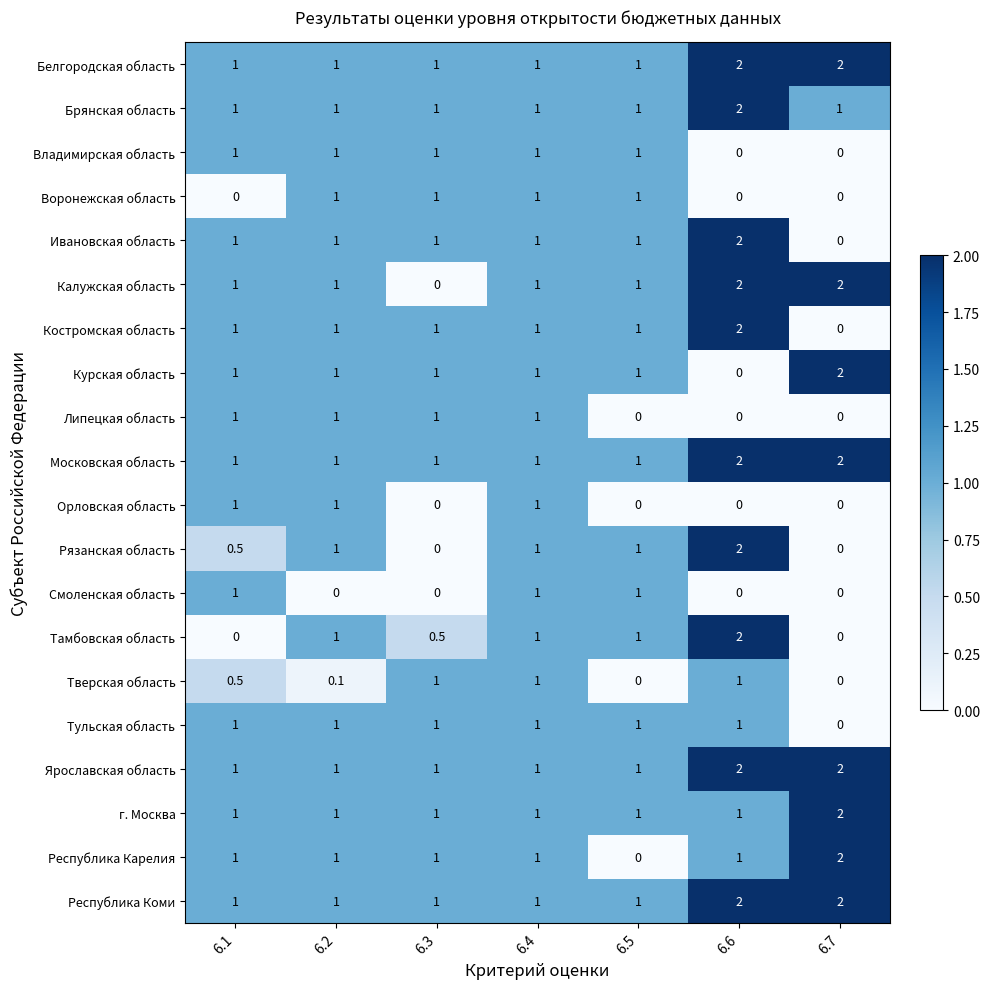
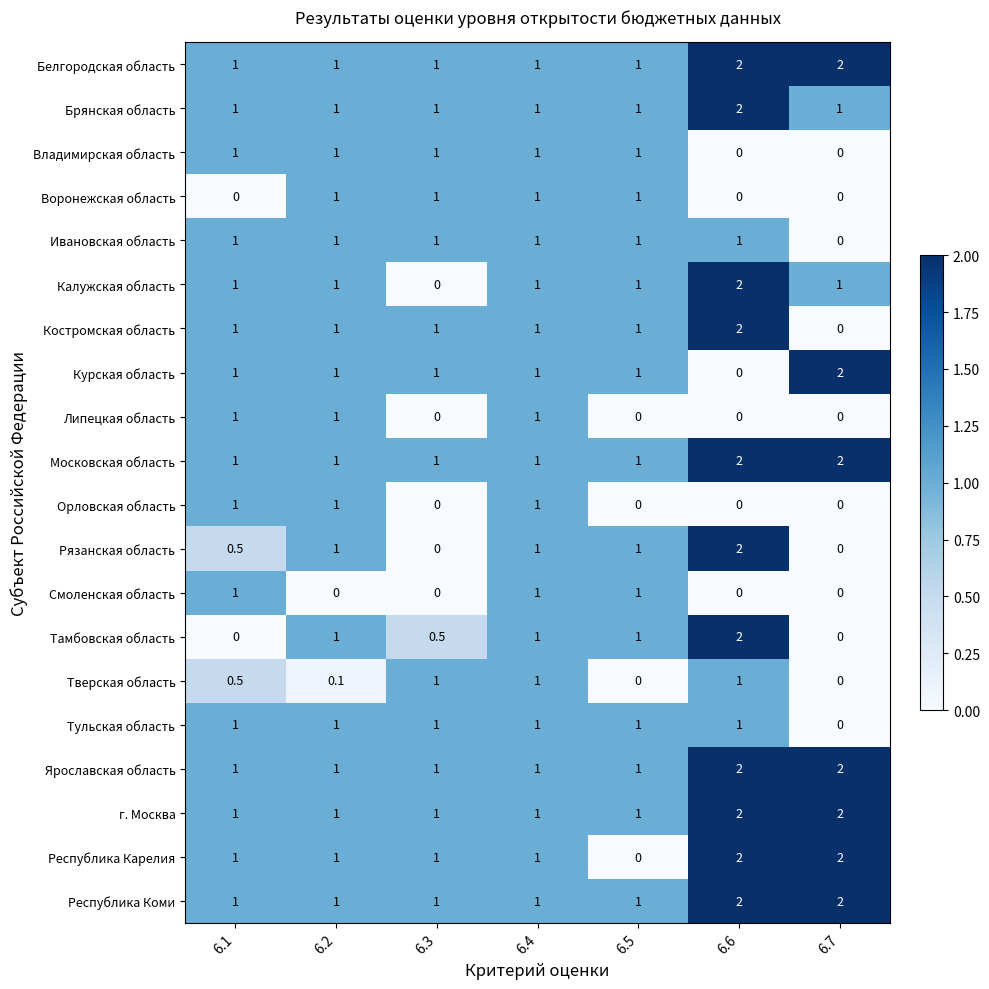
  {
    "Белгородская область": {
      "6.1": 1,
      "6.2": 1,
      "6.3": 1,
      "6.4": 1,
      "6.5": 1,
      "6.6": 2,
      "6.7": 2
    },
    "Брянская область": {
      "6.1": 1,
      "6.2": 1,
      "6.3": 1,
      "6.4": 1,
      "6.5": 1,
      "6.6": 2,
      "6.7": 1
    },
    "Владимирская область": {
      "6.1": 1,
      "6.2": 1,
      "6.3": 1,
      "6.4": 1,
      "6.5": 1,
      "6.6": 0,
      "6.7": 0
    },
    "Воронежская область": {
      "6.1": 0,
      "6.2": 1,
      "6.3": 1,
      "6.4": 1,
      "6.5": 1,
      "6.6": 0,
      "6.7": 0
    },
    "Ивановская область": {
      "6.1": 1,
      "6.2": 1,
      "6.3": 1,
      "6.4": 1,
      "6.5": 1,
-     "6.6": 2,
+     "6.6": 1,
      "6.7": 0
    },
    "Калужская область": {
      "6.1": 1,
      "6.2": 1,
      "6.3": 0,
      "6.4": 1,
      "6.5": 1,
      "6.6": 2,
-     "6.7": 2
+     "6.7": 1
    },
    "Костромская область": {
      "6.1": 1,
      "6.2": 1,
      "6.3": 1,
      "6.4": 1,
      "6.5": 1,
      "6.6": 2,
      "6.7": 0
    },
    "Курская область": {
      "6.1": 1,
      "6.2": 1,
      "6.3": 1,
      "6.4": 1,
      "6.5": 1,
      "6.6": 0,
      "6.7": 2
    },
    "Липецкая область": {
      "6.1": 1,
      "6.2": 1,
-     "6.3": 1,
+     "6.3": 0,
      "6.4": 1,
      "6.5": 0,
      "6.6": 0,
      "6.7": 0
    },
    "Московская область": {
      "6.1": 1,
      "6.2": 1,
      "6.3": 1,
      "6.4": 1,
      "6.5": 1,
      "6.6": 2,
      "6.7": 2
    },
    "Орловская область": {
      "6.1": 1,
      "6.2": 1,
      "6.3": 0,
      "6.4": 1,
      "6.5": 0,
      "6.6": 0,
      "6.7": 0
    },
    "Рязанская область": {
      "6.1": 0.5,
      "6.2": 1,
      "6.3": 0,
      "6.4": 1,
      "6.5": 1,
      "6.6": 2,
      "6.7": 0
    },
    "Смоленская область": {
      "6.1": 1,
      "6.2": 0,
      "6.3": 0,
      "6.4": 1,
      "6.5": 1,
      "6.6": 0,
      "6.7": 0
    },
    "Тамбовская область": {
      "6.1": 0,
      "6.2": 1,
      "6.3": 0.5,
      "6.4": 1,
      "6.5": 1,
      "6.6": 2,
      "6.7": 0
    },
    "Тверская область": {
      "6.1": 0.5,
      "6.2": 0.1,
      "6.3": 1,
      "6.4": 1,
      "6.5": 0,
      "6.6": 1,
      "6.7": 0
    },
    "Тульская область": {
      "6.1": 1,
      "6.2": 1,
      "6.3": 1,
      "6.4": 1,
      "6.5": 1,
      "6.6": 1,
      "6.7": 0
    },
    "Ярославская область": {
      "6.1": 1,
      "6.2": 1,
      "6.3": 1,
      "6.4": 1,
      "6.5": 1,
      "6.6": 2,
      "6.7": 2
    },
    "г. Москва": {
      "6.1": 1,
      "6.2": 1,
      "6.3": 1,
      "6.4": 1,
      "6.5": 1,
-     "6.6": 1,
+     "6.6": 2,
      "6.7": 2
    },
    "Республика Карелия": {
      "6.1": 1,
      "6.2": 1,
      "6.3": 1,
      "6.4": 1,
      "6.5": 0,
-     "6.6": 1,
+     "6.6": 2,
      "6.7": 2
    },
    "Республика Коми": {
      "6.1": 1,
      "6.2": 1,
      "6.3": 1,
      "6.4": 1,
      "6.5": 1,
      "6.6": 2,
      "6.7": 2
    }
  }
